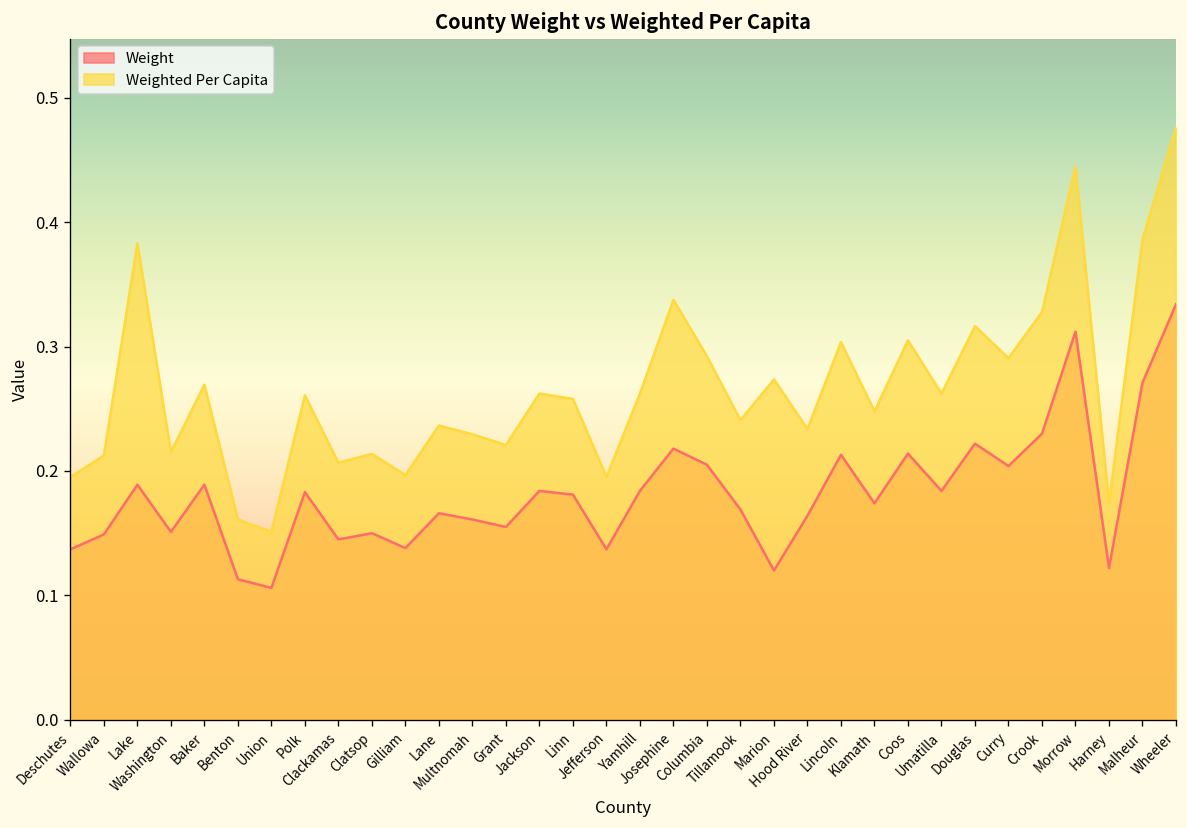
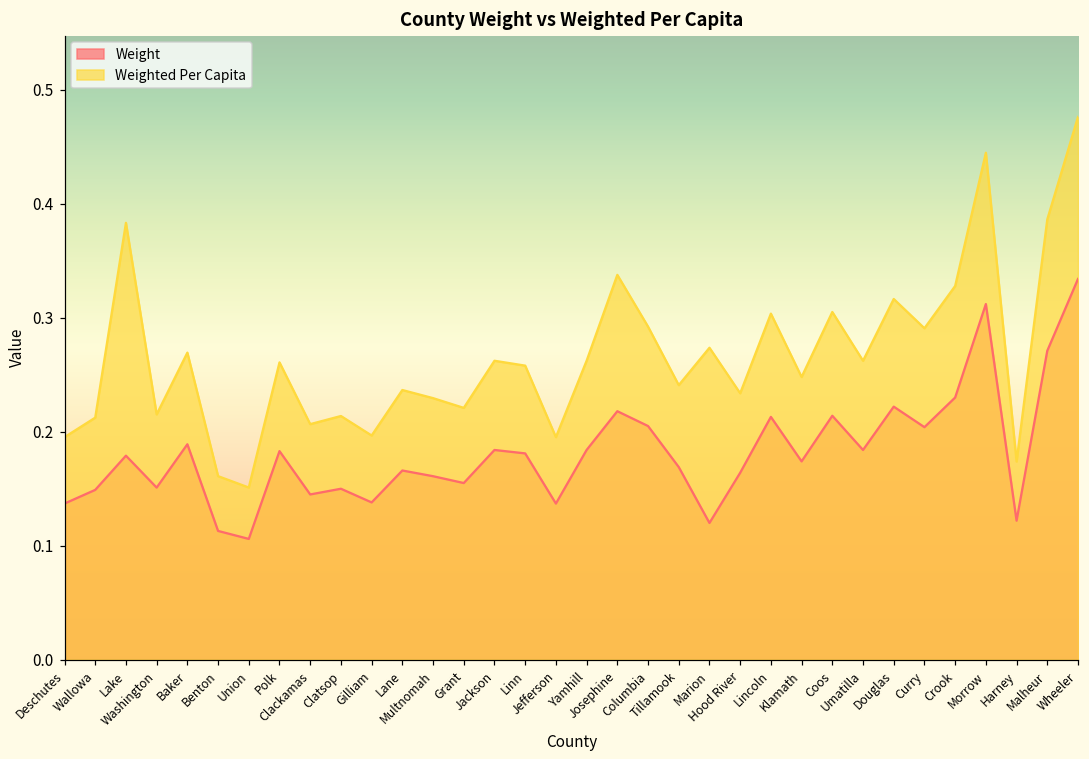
  {
    "Weight": {
      "Deschutes": 0.137,
      "Wallowa": 0.149,
-     "Lake": 0.189,
+     "Lake": 0.179,
      "Washington": 0.151,
      "Baker": 0.189,
      "Benton": 0.113,
      "Union": 0.106,
      "Polk": 0.183,
      "Clackamas": 0.145,
      "Clatsop": 0.150,
      "Gilliam": 0.138,
      "Lane": 0.166,
      "Multnomah": 0.161,
      "Grant": 0.155,
      "Jackson": 0.184,
      "Linn": 0.181,
      "Jefferson": 0.137,
      "Yamhill": 0.184,
      "Josephine": 0.218,
      "Columbia": 0.205,
      "Tillamook": 0.169,
      "Marion": 0.120,
      "Hood River": 0.164,
      "Lincoln": 0.213,
      "Klamath": 0.174,
      "Coos": 0.214,
      "Umatilla": 0.184,
      "Douglas": 0.222,
      "Curry": 0.204,
      "Crook": 0.230,
      "Morrow": 0.312,
      "Harney": 0.122,
      "Malheur": 0.271,
      "Wheeler": 0.334
    },
    "Weighted Per Capita": {
      "Deschutes": 0.195,
      "Wallowa": 0.212,
      "Lake": 0.383,
      "Washington": 0.215,
      "Baker": 0.269,
      "Benton": 0.161,
      "Union": 0.151,
      "Polk": 0.261,
      "Clackamas": 0.207,
      "Clatsop": 0.214,
      "Gilliam": 0.197,
      "Lane": 0.237,
      "Multnomah": 0.229,
      "Grant": 0.221,
      "Jackson": 0.262,
      "Linn": 0.258,
      "Jefferson": 0.195,
      "Yamhill": 0.262,
      "Josephine": 0.338,
      "Columbia": 0.292,
      "Tillamook": 0.241,
      "Marion": 0.274,
      "Hood River": 0.234,
      "Lincoln": 0.304,
      "Klamath": 0.248,
      "Coos": 0.305,
      "Umatilla": 0.262,
      "Douglas": 0.316,
      "Curry": 0.291,
      "Crook": 0.328,
      "Morrow": 0.445,
      "Harney": 0.174,
      "Malheur": 0.386,
      "Wheeler": 0.476
    }
  }
